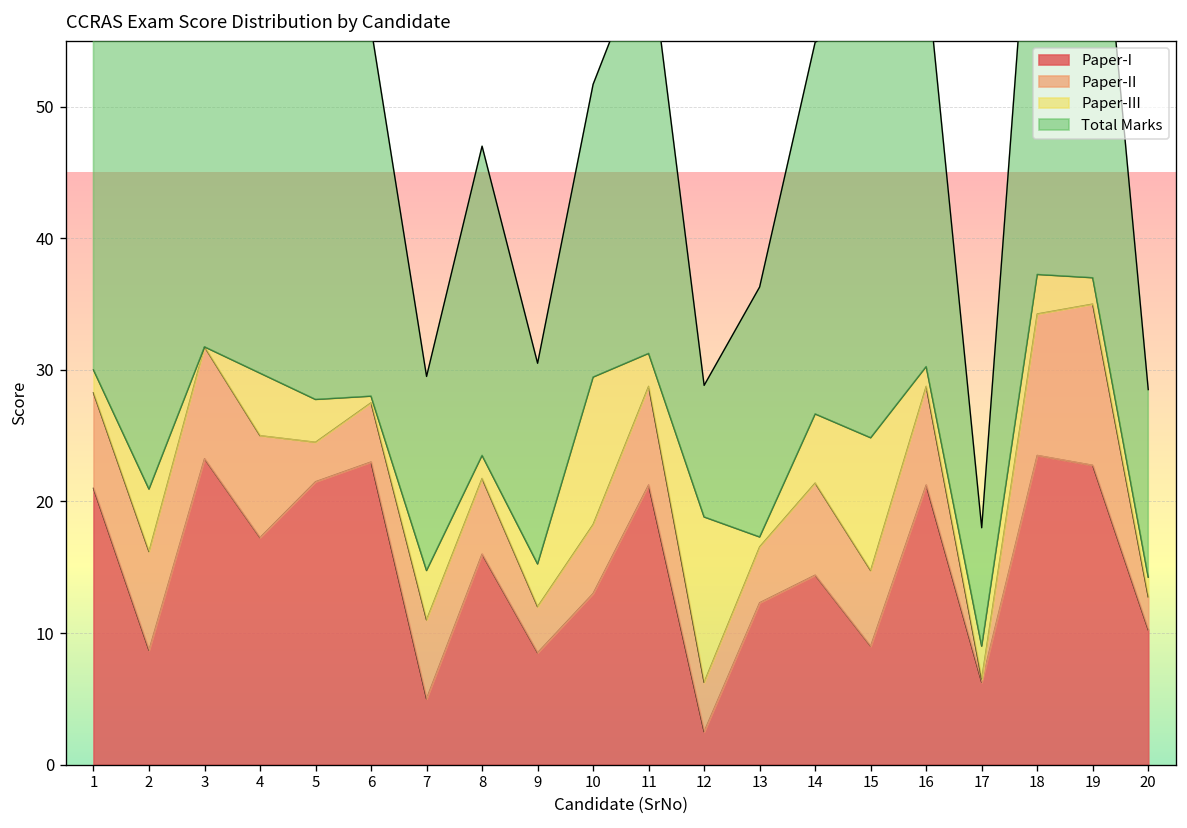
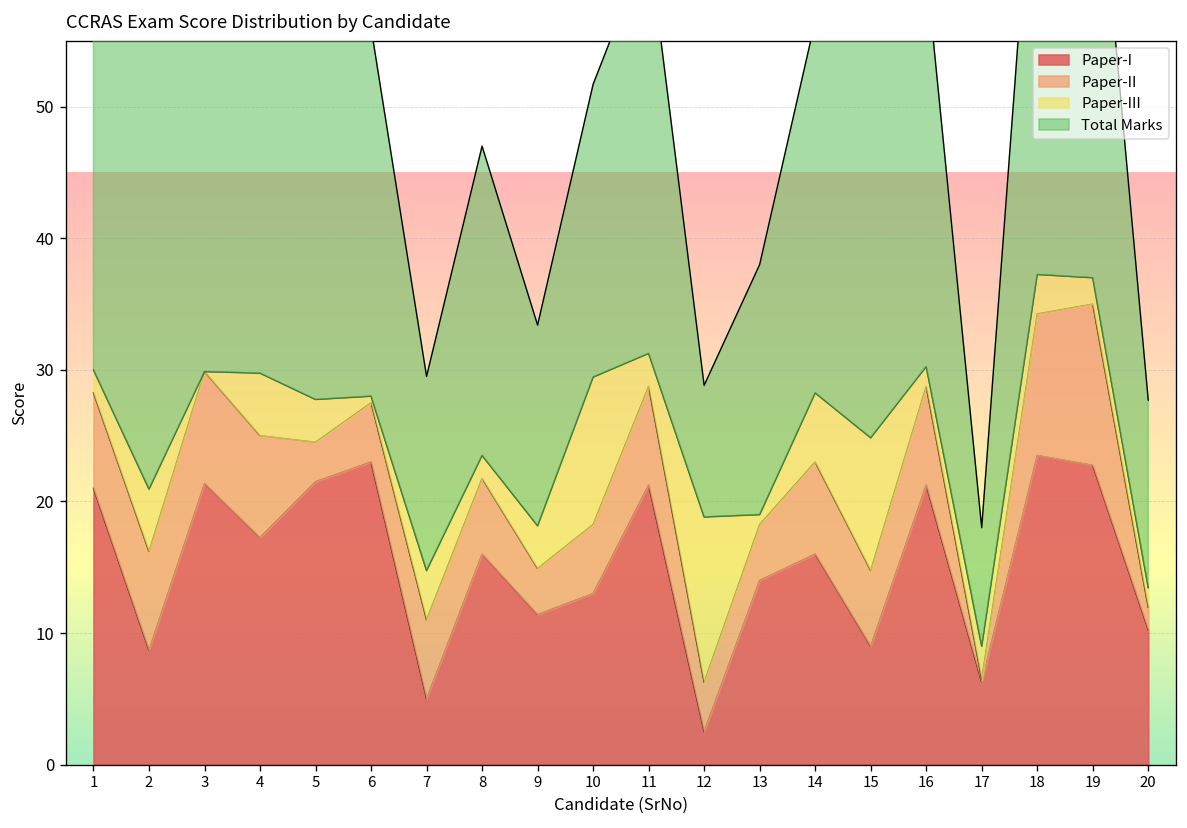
  {
    "Paper-I": {
      "1": 21.0,
      "2": 8.7,
-     "3": 23.3,
+     "3": 21.4,
      "4": 17.3,
      "5": 21.5,
      "6": 23.0,
      "7": 5.0,
      "8": 16.0,
-     "9": 8.5,
+     "9": 11.4,
      "10": 13.0,
      "11": 21.3,
      "12": 2.5,
-     "13": 12.3,
-     "14": 14.4,
+     "13": 14.0,
+     "14": 16.0,
      "15": 9.0,
      "16": 21.3,
      "17": 6.3,
      "18": 23.5,
      "19": 22.8,
      "20": 10.3
    },
    "Paper-II": {
      "1": 7.3,
      "2": 7.5,
      "4": 7.8,
      "5": 3.0,
      "6": 4.5,
      "7": 6.0,
      "8": 5.8,
      "9": 3.5,
      "10": 5.3,
      "11": 7.5,
      "12": 3.8,
      "13": 4.3,
      "14": 7.0,
      "15": 5.8,
      "16": 7.5,
      "17": 0.3,
      "18": 10.8,
      "19": 12.3,
-     "20": 2.5
+     "20": 1.7
    },
    "Paper-III": {
      "1": 1.8,
      "2": 4.8,
      "4": 4.8,
      "5": 3.3,
      "6": 0.5,
      "7": 3.8,
      "8": 1.8,
      "9": 3.3,
      "10": 11.2,
      "11": 2.5,
      "12": 12.6,
      "13": 0.8,
      "14": 5.3,
      "15": 10.1,
      "16": 1.5,
      "17": 2.5,
      "18": 3.0,
      "19": 2.0,
      "20": 1.5
    },
    "Total Marks": {
      "7": 14.8,
      "8": 23.5,
      "9": 15.3,
      "10": 22.3,
      "12": 10.0,
      "13": 19.0,
      "17": 9.0,
      "20": 14.3
    }
  }
